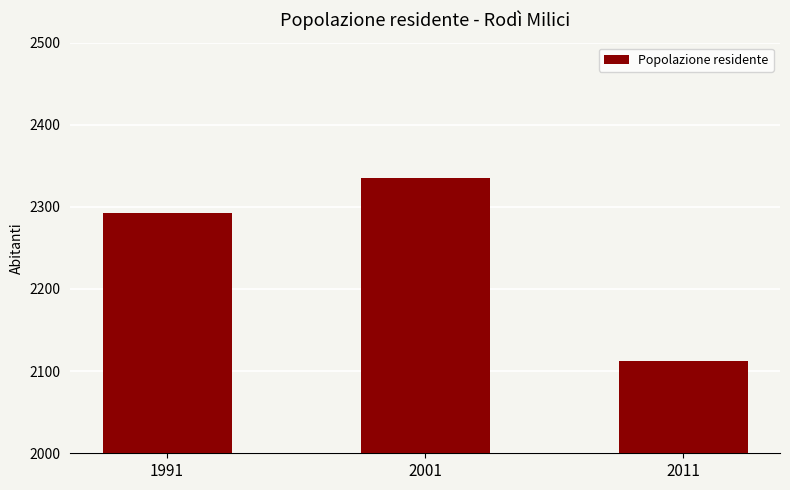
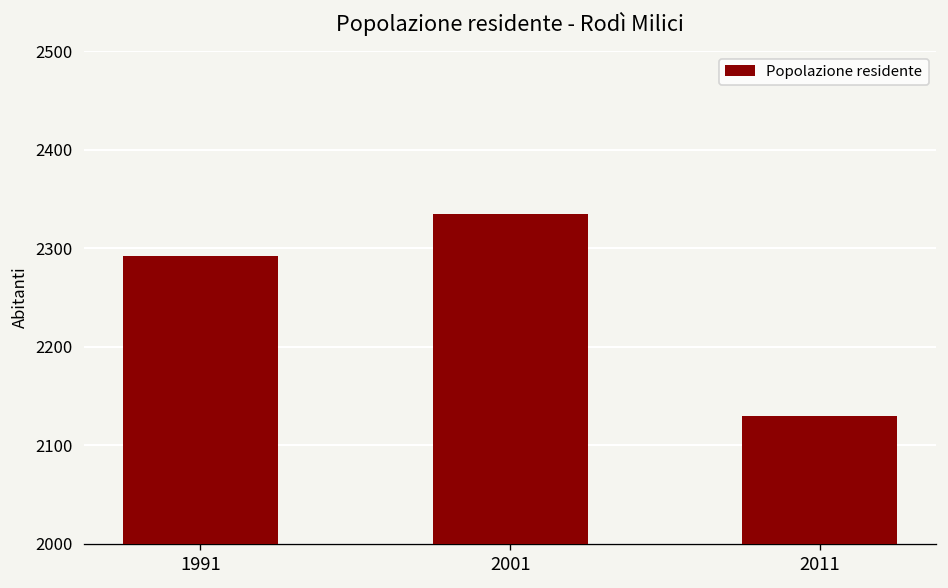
  {
    "1991": 2290,
    "2001": 2340,
-   "2011": 2110
+   "2011": 2130
  }
